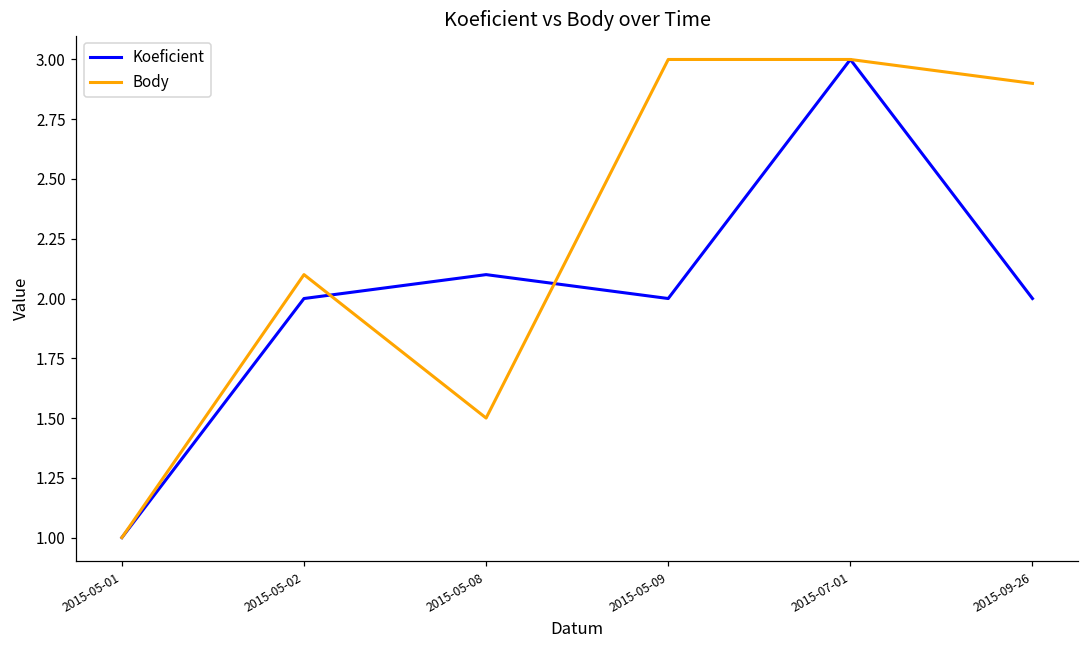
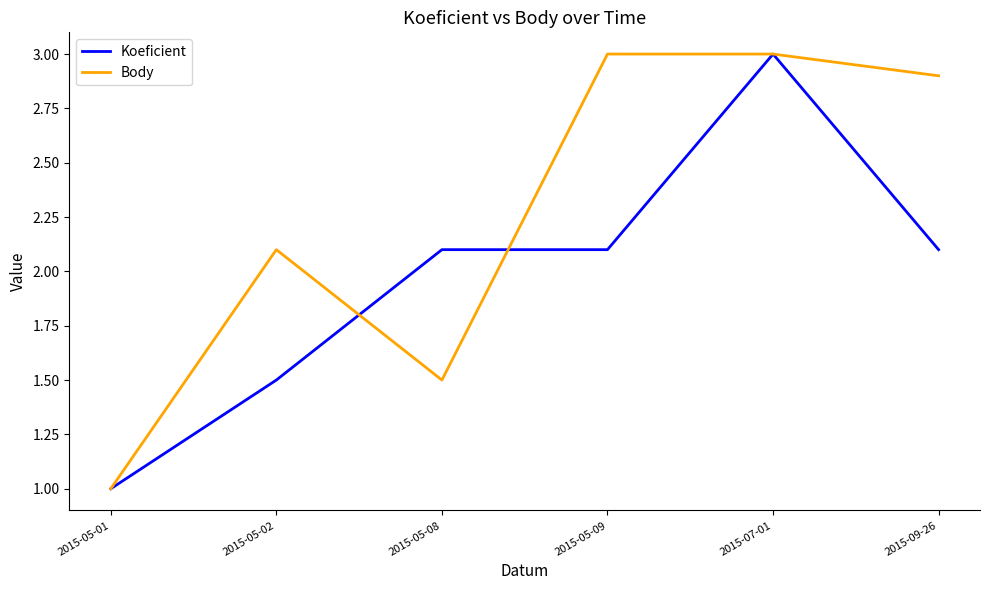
  {
    "Koeficient": {
-     "2015-05-02": 2.0,
+     "2015-05-02": 1.5,
      "2015-05-08": 2.1,
-     "2015-05-09": 2.0,
-     "2015-09-26": 2.0
+     "2015-05-09": 2.1,
+     "2015-09-26": 2.1
    },
    "Body": {
      "2015-05-02": 2.1,
      "2015-05-08": 1.5,
      "2015-05-09": 3.0,
      "2015-09-26": 2.9
    }
  }
